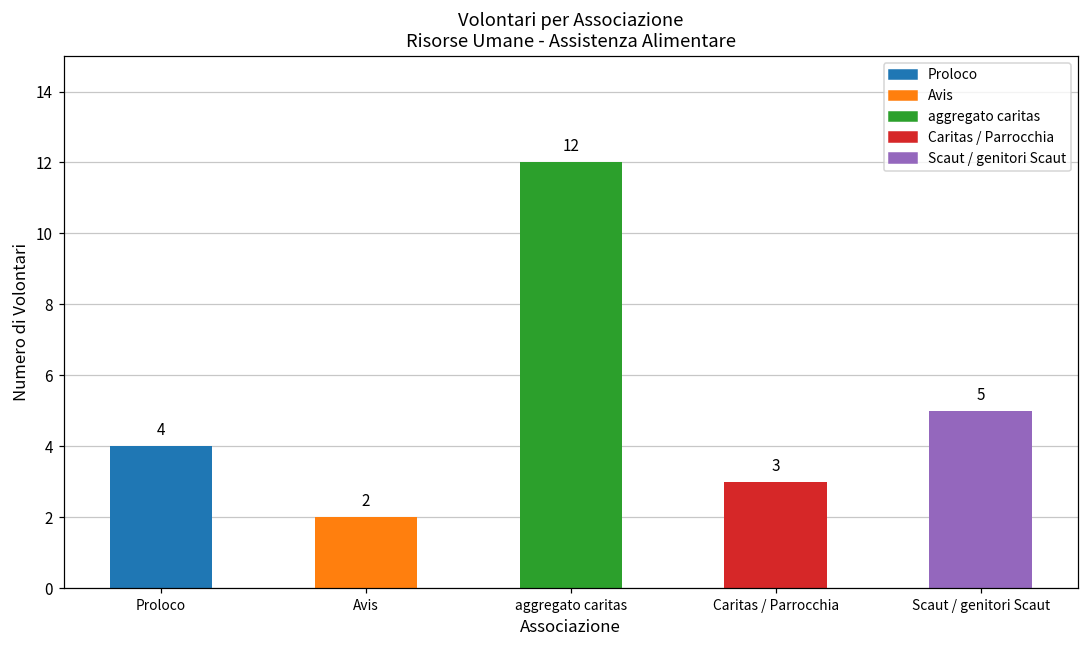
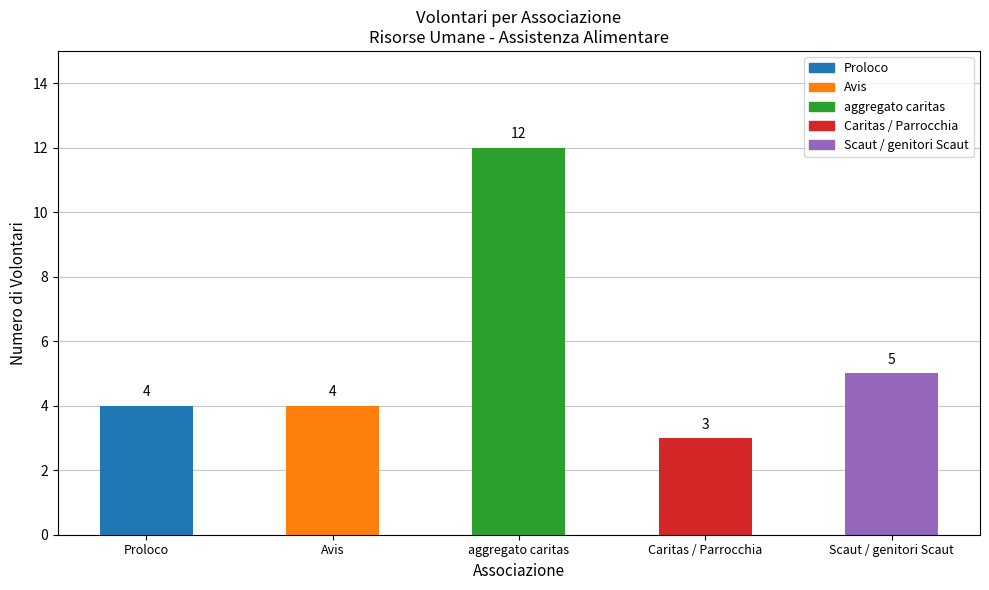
  {
    "Proloco": 4,
-   "Avis": 2,
+   "Avis": 4,
    "aggregato caritas": 12,
    "Caritas / Parrocchia": 3,
    "Scaut / genitori Scaut": 5
  }
